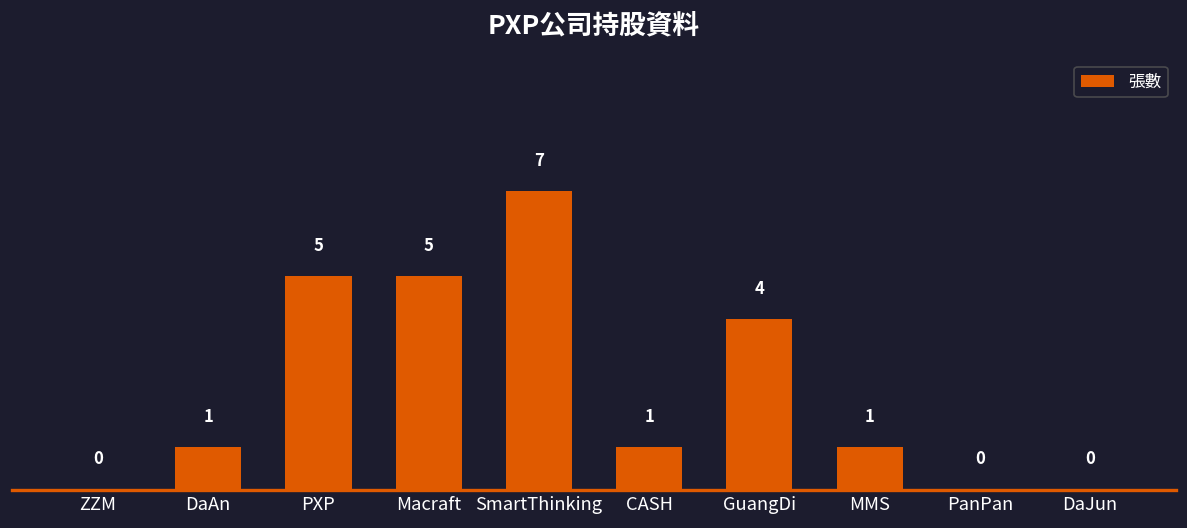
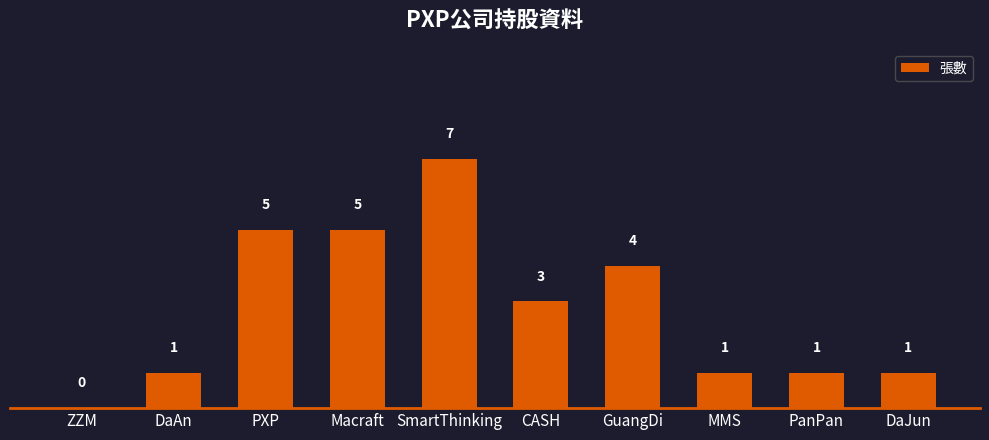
  {
    "ZZM": 0,
    "DaAn": 1,
    "PXP": 5,
    "Macraft": 5,
    "SmartThinking": 7,
-   "CASH": 1,
+   "CASH": 3,
    "GuangDi": 4,
    "MMS": 1,
-   "PanPan": 0,
-   "DaJun": 0
+   "PanPan": 1,
+   "DaJun": 1
  }
